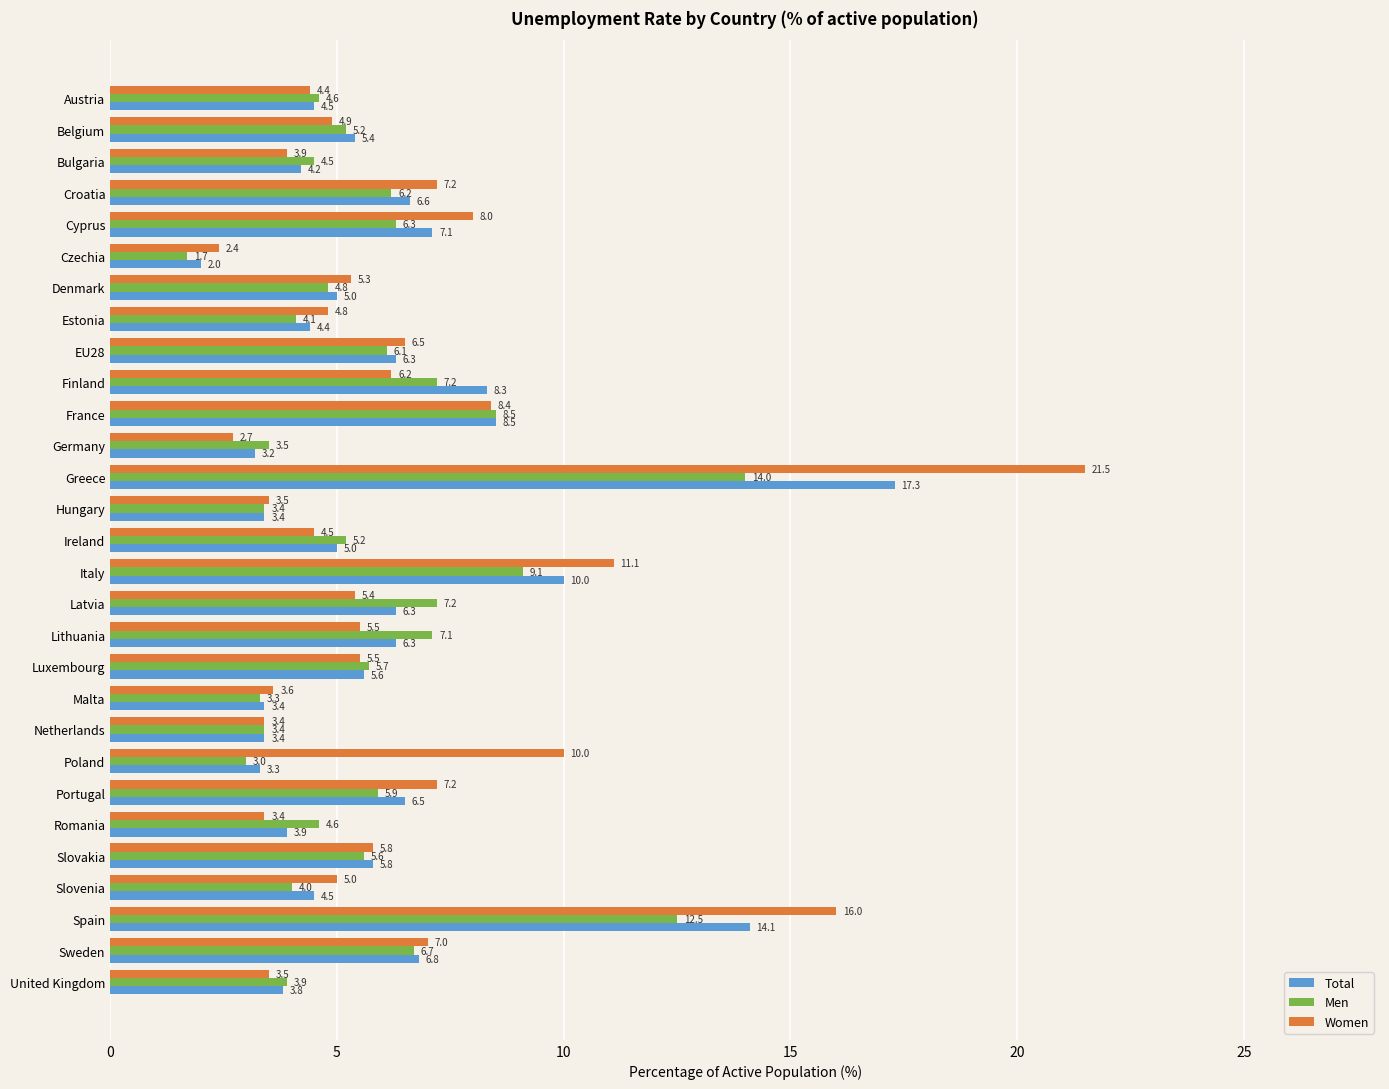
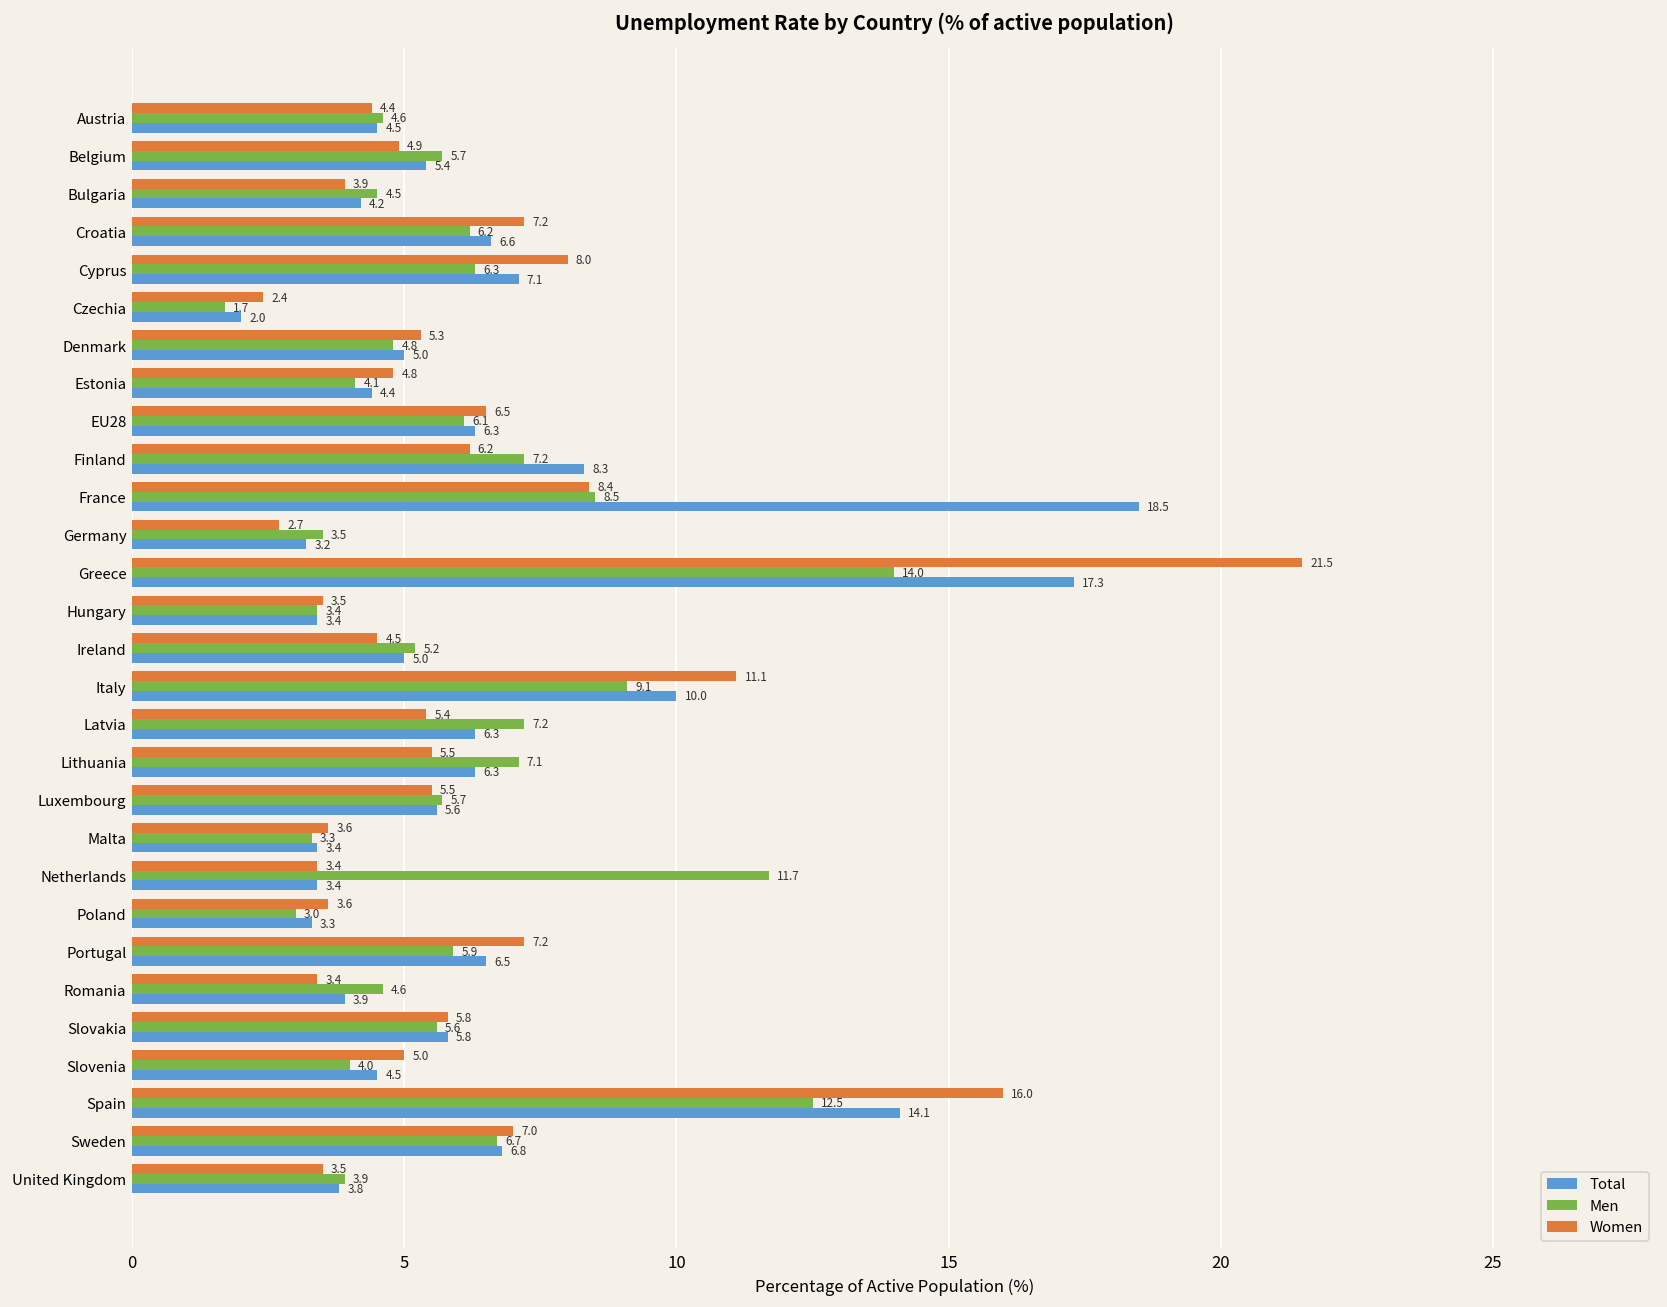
  {
    "Total": {
      "Austria": 4.5,
      "Belgium": 5.4,
      "Bulgaria": 4.2,
      "Croatia": 6.6,
      "Cyprus": 7.1,
      "Czechia": 2.0,
      "Denmark": 5.0,
      "Estonia": 4.4,
      "EU28": 6.3,
      "Finland": 8.3,
-     "France": 8.5,
+     "France": 18.5,
      "Germany": 3.2,
      "Greece": 17.3,
      "Ireland": 5.0,
      "Italy": 10.0,
      "Latvia": 6.3,
      "Lithuania": 6.3,
      "Luxembourg": 5.6,
      "Malta": 3.4,
      "Netherlands": 3.4,
      "Poland": 3.3,
      "Portugal": 6.5,
      "Romania": 3.9,
      "Slovakia": 5.8,
      "Slovenia": 4.5,
      "Spain": 14.1,
      "Sweden": 6.8,
      "United Kingdom": 3.8
    },
    "Men": {
      "Austria": 4.6,
-     "Belgium": 5.2,
+     "Belgium": 5.7,
      "Bulgaria": 4.5,
      "Croatia": 6.2,
      "Cyprus": 6.3,
      "Czechia": 1.7,
      "Denmark": 4.8,
      "Estonia": 4.1,
      "EU28": 6.1,
      "Finland": 7.2,
      "France": 8.5,
      "Germany": 3.5,
      "Greece": 14.0,
      "Ireland": 5.2,
      "Italy": 9.1,
      "Latvia": 7.2,
      "Lithuania": 7.1,
      "Luxembourg": 5.7,
      "Malta": 3.3,
-     "Netherlands": 3.4,
+     "Netherlands": 11.7,
      "Poland": 3.0,
      "Portugal": 5.9,
      "Romania": 4.6,
      "Slovakia": 5.6,
      "Slovenia": 4.0,
      "Spain": 12.5,
      "Sweden": 6.7,
      "United Kingdom": 3.9
    },
    "Women": {
      "Austria": 4.4,
      "Belgium": 4.9,
      "Bulgaria": 3.9,
      "Croatia": 7.2,
      "Cyprus": 8.0,
      "Czechia": 2.4,
      "Denmark": 5.3,
      "Estonia": 4.8,
      "EU28": 6.5,
      "Finland": 6.2,
      "France": 8.4,
      "Germany": 2.7,
      "Greece": 21.5,
      "Hungary": 3.5,
      "Ireland": 4.5,
      "Italy": 11.1,
      "Latvia": 5.4,
      "Lithuania": 5.5,
      "Luxembourg": 5.5,
      "Malta": 3.6,
      "Netherlands": 3.4,
-     "Poland": 10.0,
+     "Poland": 3.6,
      "Portugal": 7.2,
      "Romania": 3.4,
      "Slovakia": 5.8,
      "Slovenia": 5.0,
      "Spain": 16.0,
      "Sweden": 7.0,
      "United Kingdom": 3.5
    }
  }
